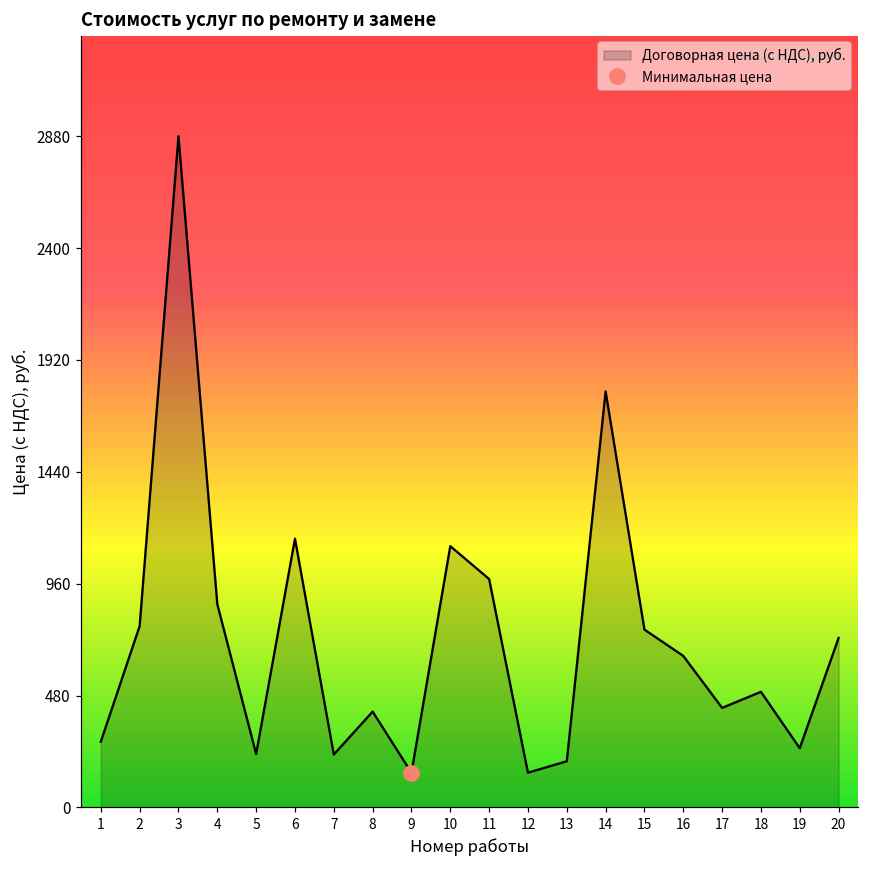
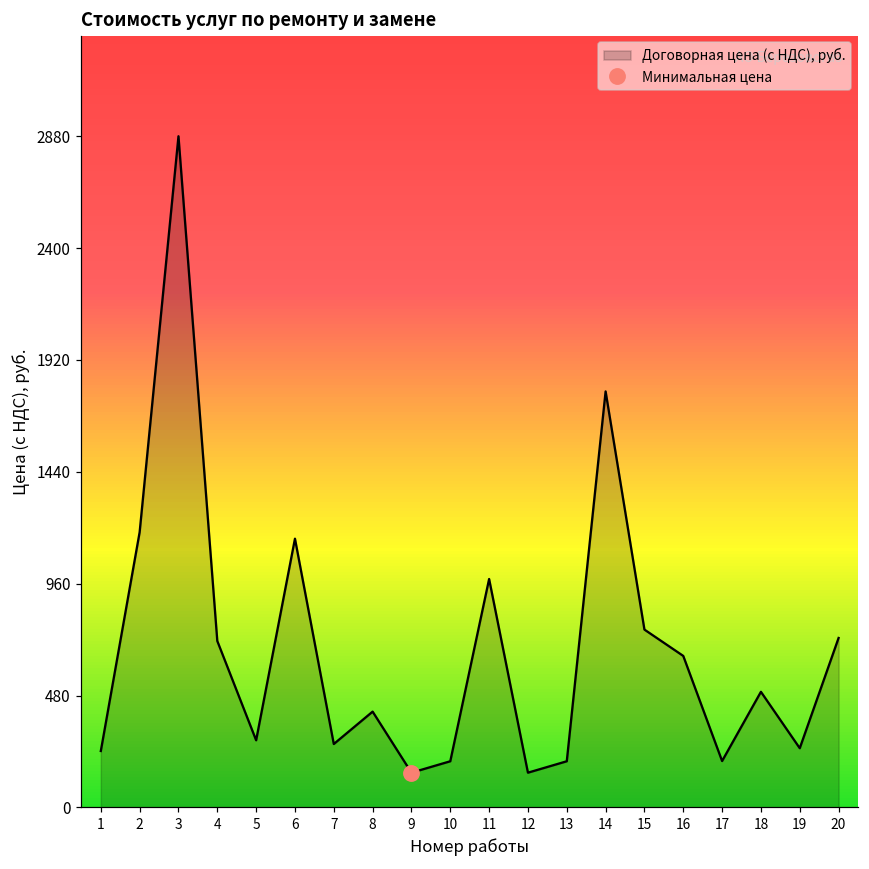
  {
    "Договорная цена (с НДС), руб.": {
-     "1": 280,
-     "2": 780,
+     "1": 240,
+     "2": 1180,
      "3": 2880,
-     "4": 870,
-     "5": 230,
+     "4": 710,
+     "5": 290,
      "6": 1150,
-     "7": 230,
+     "7": 270,
      "8": 410,
-     "10": 1120,
+     "10": 200,
      "11": 980,
      "12": 150,
      "13": 200,
      "14": 1790,
      "15": 760,
      "16": 650,
-     "17": 430,
+     "17": 200,
      "18": 500,
      "19": 250,
      "20": 730
    }
  }
